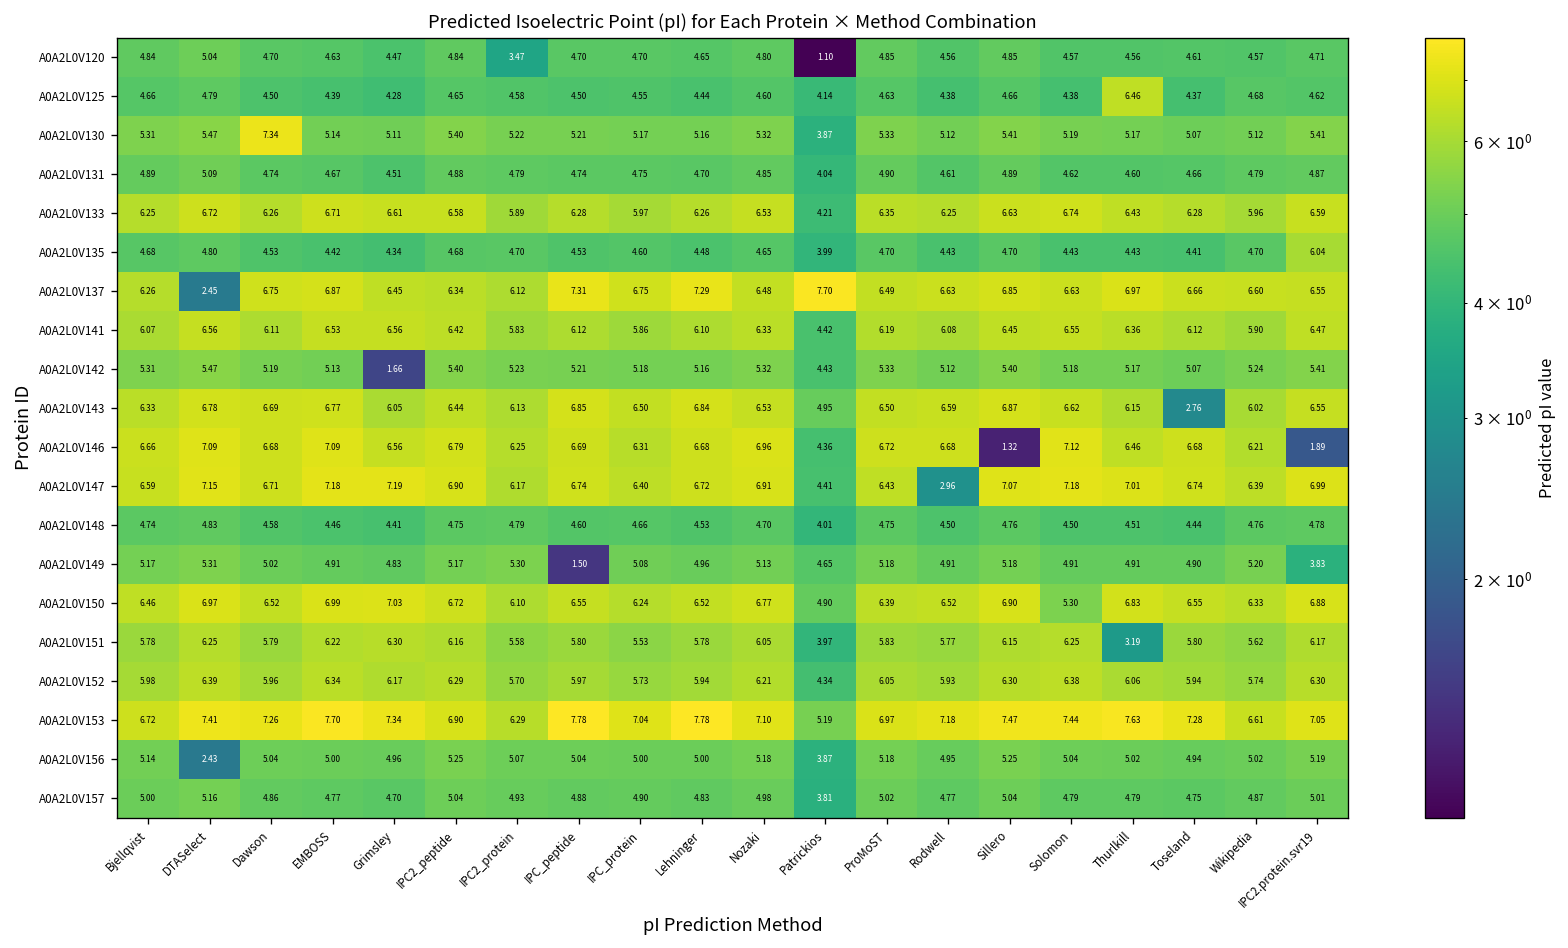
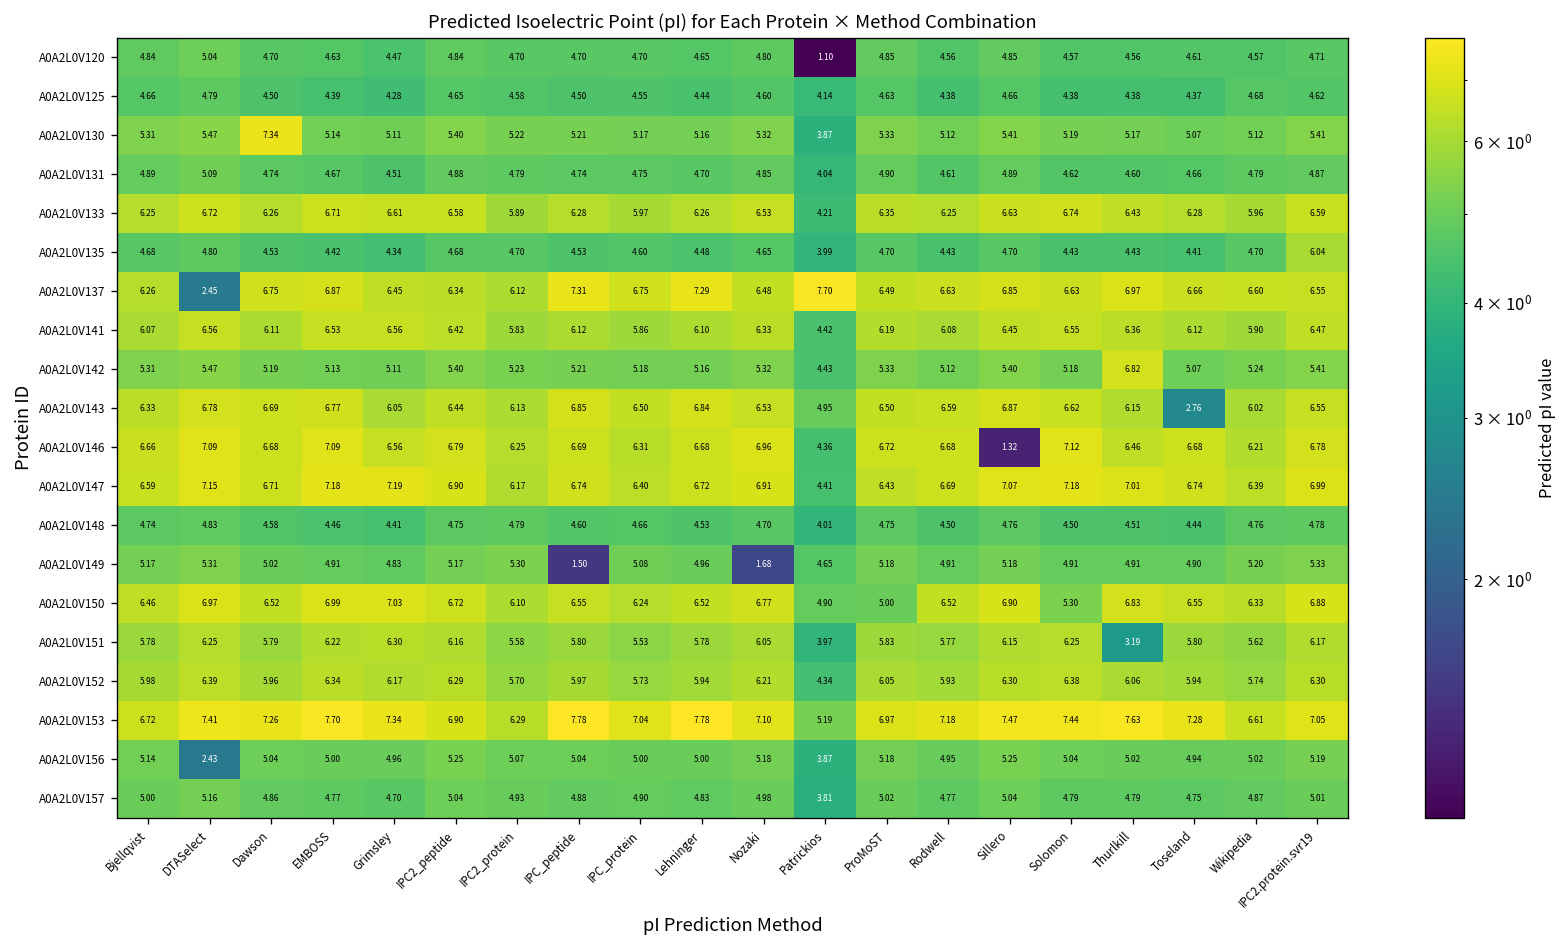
  {
    "A0A2L0V120": {
      "Bjellqvist": 4.84,
      "DTASelect": 5.04,
      "Dawson": 4.70,
      "EMBOSS": 4.63,
      "Grimsley": 4.47,
      "IPC2_peptide": 4.84,
-     "IPC2_protein": 3.47,
+     "IPC2_protein": 4.70,
      "IPC_peptide": 4.70,
      "IPC_protein": 4.70,
      "Lehninger": 4.65,
      "Nozaki": 4.80,
      "Patrickios": 1.10,
      "ProMoST": 4.85,
      "Rodwell": 4.56,
      "Sillero": 4.85,
      "Solomon": 4.57,
      "Thurlkill": 4.56,
      "Toseland": 4.61,
      "Wikipedia": 4.57,
      "IPC2.protein.svr19": 4.71
    },
    "A0A2L0V125": {
      "Bjellqvist": 4.66,
      "DTASelect": 4.79,
      "Dawson": 4.50,
      "EMBOSS": 4.39,
      "Grimsley": 4.28,
      "IPC2_peptide": 4.65,
      "IPC2_protein": 4.58,
      "IPC_peptide": 4.50,
      "IPC_protein": 4.55,
      "Lehninger": 4.44,
      "Nozaki": 4.60,
      "Patrickios": 4.14,
      "ProMoST": 4.63,
      "Rodwell": 4.38,
      "Sillero": 4.66,
      "Solomon": 4.38,
-     "Thurlkill": 6.46,
+     "Thurlkill": 4.38,
      "Toseland": 4.37,
      "Wikipedia": 4.68,
      "IPC2.protein.svr19": 4.62
    },
    "A0A2L0V142": {
      "Bjellqvist": 5.31,
      "DTASelect": 5.47,
      "Dawson": 5.19,
      "EMBOSS": 5.13,
-     "Grimsley": 1.66,
+     "Grimsley": 5.11,
      "IPC2_peptide": 5.40,
      "IPC2_protein": 5.23,
      "IPC_peptide": 5.21,
      "IPC_protein": 5.18,
      "Lehninger": 5.16,
      "Nozaki": 5.32,
      "Patrickios": 4.43,
      "ProMoST": 5.33,
      "Rodwell": 5.12,
      "Sillero": 5.40,
      "Solomon": 5.18,
-     "Thurlkill": 5.17,
+     "Thurlkill": 6.82,
      "Toseland": 5.07,
      "Wikipedia": 5.24,
      "IPC2.protein.svr19": 5.41
    },
    "A0A2L0V146": {
      "Bjellqvist": 6.66,
      "DTASelect": 7.09,
      "Dawson": 6.68,
      "EMBOSS": 7.09,
      "Grimsley": 6.56,
      "IPC2_peptide": 6.79,
      "IPC2_protein": 6.25,
      "IPC_peptide": 6.69,
      "IPC_protein": 6.31,
      "Lehninger": 6.68,
      "Nozaki": 6.96,
      "Patrickios": 4.36,
      "ProMoST": 6.72,
      "Rodwell": 6.68,
      "Sillero": 1.32,
      "Solomon": 7.12,
      "Thurlkill": 6.46,
      "Toseland": 6.68,
      "Wikipedia": 6.21,
-     "IPC2.protein.svr19": 1.89
+     "IPC2.protein.svr19": 6.78
    },
    "A0A2L0V147": {
      "Bjellqvist": 6.59,
      "DTASelect": 7.15,
      "Dawson": 6.71,
      "EMBOSS": 7.18,
      "Grimsley": 7.19,
      "IPC2_peptide": 6.90,
      "IPC2_protein": 6.17,
      "IPC_peptide": 6.74,
      "IPC_protein": 6.40,
      "Lehninger": 6.72,
      "Nozaki": 6.91,
      "Patrickios": 4.41,
      "ProMoST": 6.43,
-     "Rodwell": 2.96,
+     "Rodwell": 6.69,
      "Sillero": 7.07,
      "Solomon": 7.18,
      "Thurlkill": 7.01,
      "Toseland": 6.74,
      "Wikipedia": 6.39,
      "IPC2.protein.svr19": 6.99
    },
    "A0A2L0V149": {
      "Bjellqvist": 5.17,
      "DTASelect": 5.31,
      "Dawson": 5.02,
      "EMBOSS": 4.91,
      "Grimsley": 4.83,
      "IPC2_peptide": 5.17,
      "IPC2_protein": 5.30,
      "IPC_peptide": 1.50,
      "IPC_protein": 5.08,
      "Lehninger": 4.96,
-     "Nozaki": 5.13,
+     "Nozaki": 1.68,
      "Patrickios": 4.65,
      "ProMoST": 5.18,
      "Rodwell": 4.91,
      "Sillero": 5.18,
      "Solomon": 4.91,
      "Thurlkill": 4.91,
      "Toseland": 4.90,
      "Wikipedia": 5.20,
-     "IPC2.protein.svr19": 3.83
+     "IPC2.protein.svr19": 5.33
    },
    "A0A2L0V150": {
      "Bjellqvist": 6.46,
      "DTASelect": 6.97,
      "Dawson": 6.52,
      "EMBOSS": 6.99,
      "Grimsley": 7.03,
      "IPC2_peptide": 6.72,
      "IPC2_protein": 6.10,
      "IPC_peptide": 6.55,
      "IPC_protein": 6.24,
      "Lehninger": 6.52,
      "Nozaki": 6.77,
      "Patrickios": 4.90,
-     "ProMoST": 6.39,
+     "ProMoST": 5.00,
      "Rodwell": 6.52,
      "Sillero": 6.90,
      "Solomon": 5.30,
      "Thurlkill": 6.83,
      "Toseland": 6.55,
      "Wikipedia": 6.33,
      "IPC2.protein.svr19": 6.88
    }
  }
